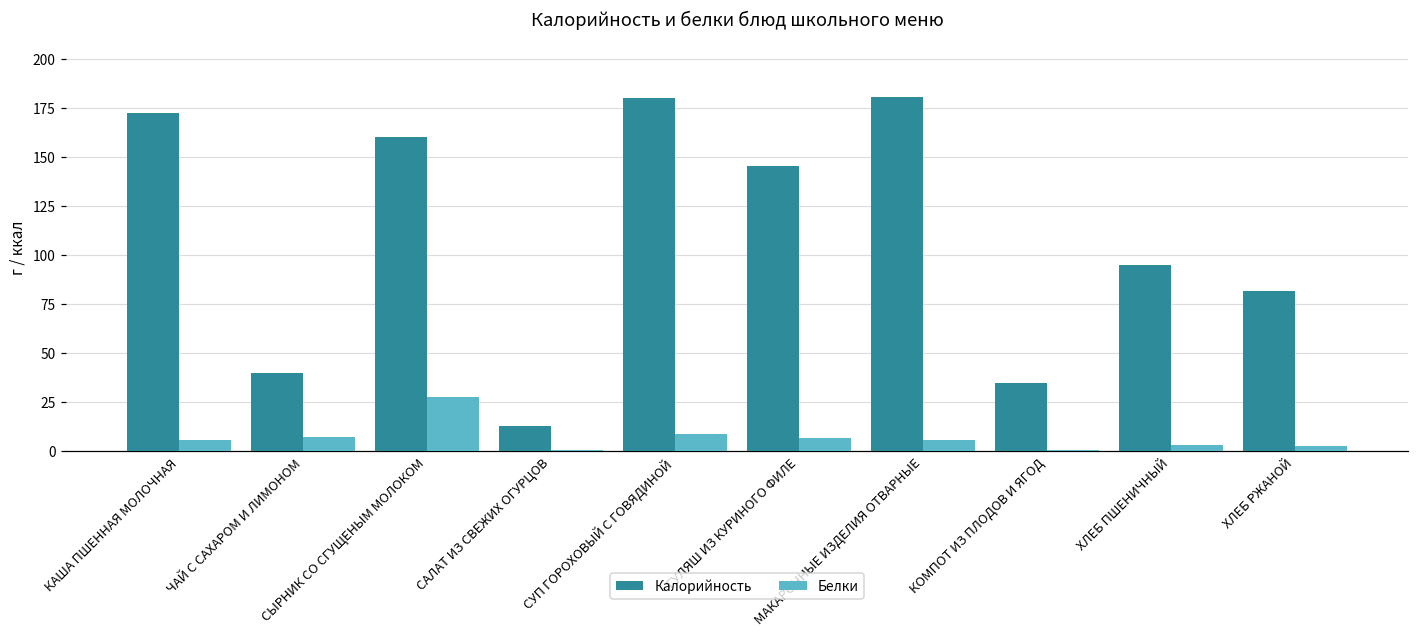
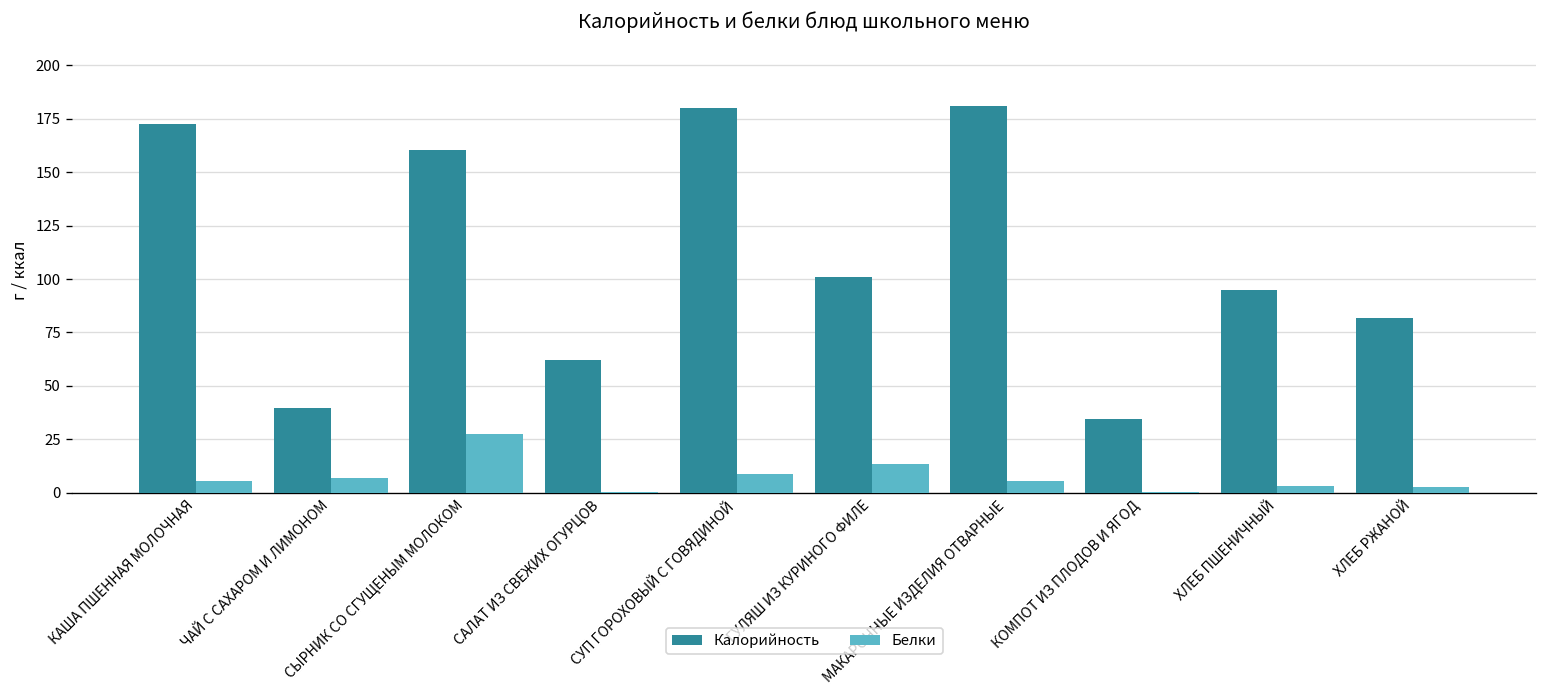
  {
    "Калорийность": {
      "КАША ПШЕННАЯ МОЛОЧНАЯ": 173,
      "ЧАЙ С САХАРОМ И ЛИМОНОМ": 40,
      "СЫРНИК СО СГУЩЕНЫМ МОЛОКОМ": 160,
-     "САЛАТ ИЗ СВЕЖИХ ОГУРЦОВ": 13,
+     "САЛАТ ИЗ СВЕЖИХ ОГУРЦОВ": 62,
      "СУП ГОРОХОВЫЙ С ГОВЯДИНОЙ": 180,
-     "ГУЛЯШ ИЗ КУРИНОГО ФИЛЕ": 145,
+     "ГУЛЯШ ИЗ КУРИНОГО ФИЛЕ": 101,
      "МАКАРОННЫЕ ИЗДЕЛИЯ ОТВАРНЫЕ": 181,
      "КОМПОТ ИЗ ПЛОДОВ И ЯГОД": 35,
      "ХЛЕБ ПШЕНИЧНЫЙ": 95,
      "ХЛЕБ РЖАНОЙ": 82
    },
    "Белки": {
      "КАША ПШЕННАЯ МОЛОЧНАЯ": 5,
      "ЧАЙ С САХАРОМ И ЛИМОНОМ": 7,
      "СЫРНИК СО СГУЩЕНЫМ МОЛОКОМ": 27,
      "СУП ГОРОХОВЫЙ С ГОВЯДИНОЙ": 9,
-     "ГУЛЯШ ИЗ КУРИНОГО ФИЛЕ": 7,
+     "ГУЛЯШ ИЗ КУРИНОГО ФИЛЕ": 14,
      "МАКАРОННЫЕ ИЗДЕЛИЯ ОТВАРНЫЕ": 5,
      "ХЛЕБ ПШЕНИЧНЫЙ": 3,
      "ХЛЕБ РЖАНОЙ": 3
    }
  }
